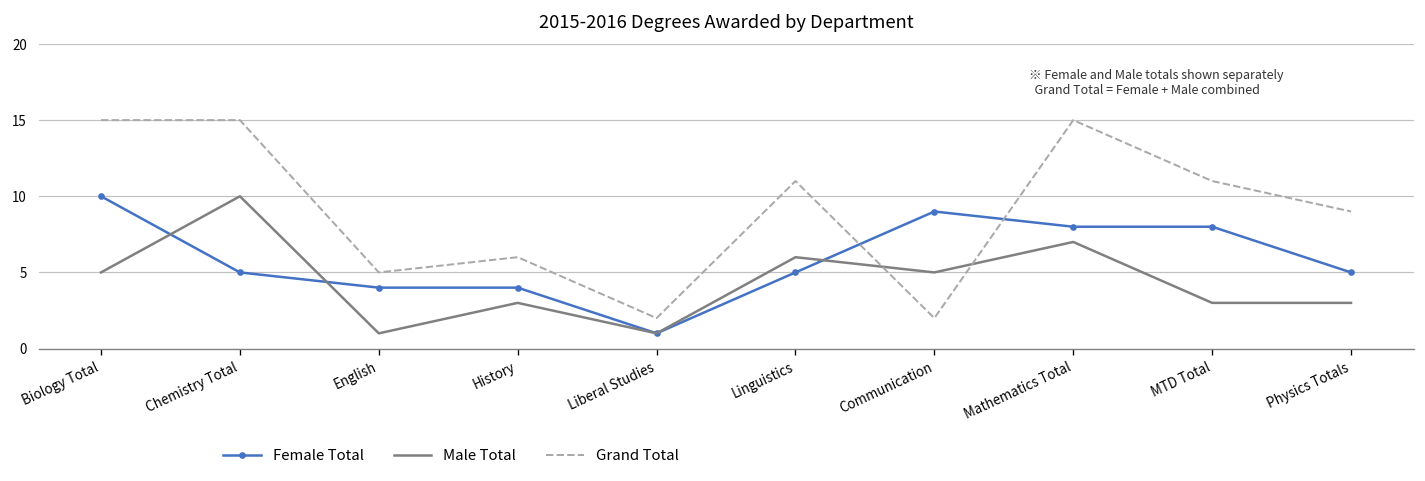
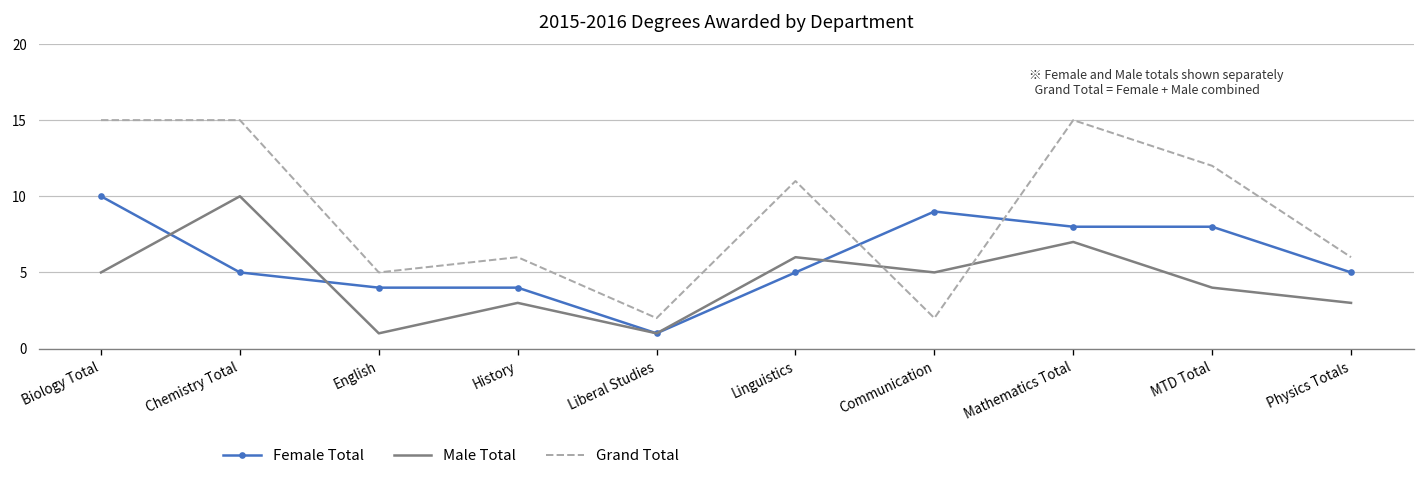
  {
    "Female Total": {
      "Biology Total": 10,
      "Chemistry Total": 5,
      "English": 4,
      "History": 4,
      "Linguistics": 5,
      "Communication": 9,
      "Mathematics Total": 8,
      "MTD Total": 8,
      "Physics Totals": 5
    },
    "Male Total": {
      "Biology Total": 5,
      "Chemistry Total": 10,
      "English": 1,
      "History": 3,
      "Linguistics": 6,
      "Communication": 5,
      "Mathematics Total": 7,
-     "MTD Total": 3,
+     "MTD Total": 4,
      "Physics Totals": 3
    },
    "Grand Total": {
      "Biology Total": 15,
      "Chemistry Total": 15,
      "English": 5,
      "History": 6,
      "Liberal Studies": 2,
      "Linguistics": 11,
      "Communication": 2,
      "Mathematics Total": 15,
-     "MTD Total": 11,
-     "Physics Totals": 9
+     "MTD Total": 12,
+     "Physics Totals": 6
    }
  }
